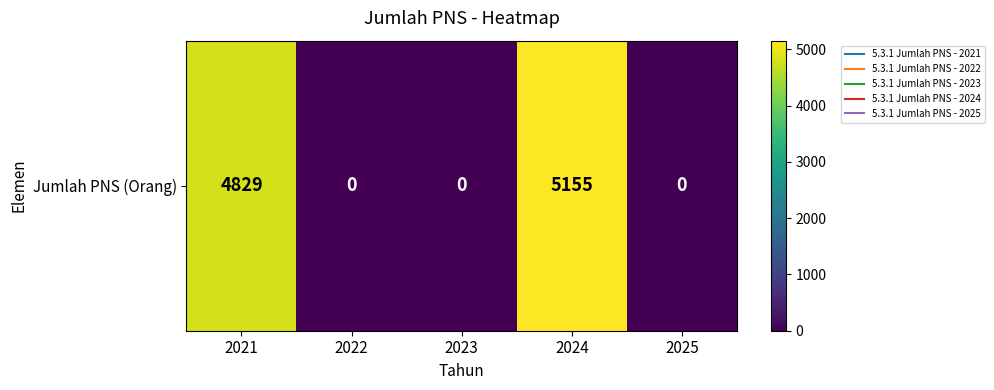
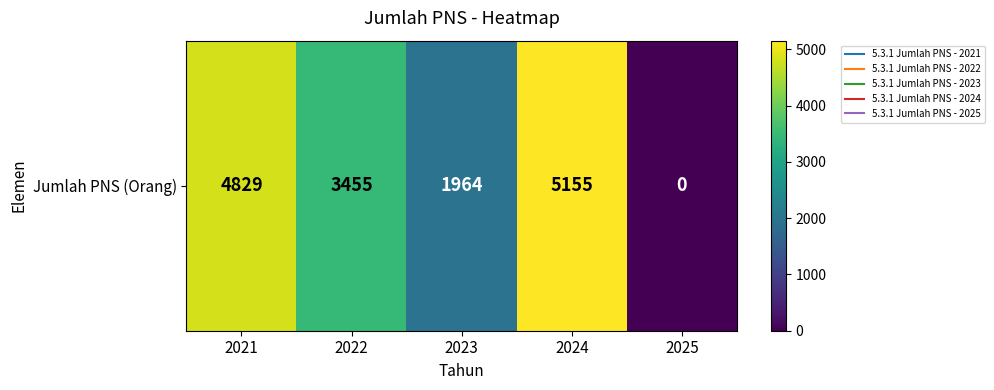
  {
    "Jumlah PNS (Orang)": {
      "2021": 4829,
-     "2022": 0,
-     "2023": 0,
+     "2022": 3455,
+     "2023": 1964,
      "2024": 5155,
      "2025": 0
    }
  }
